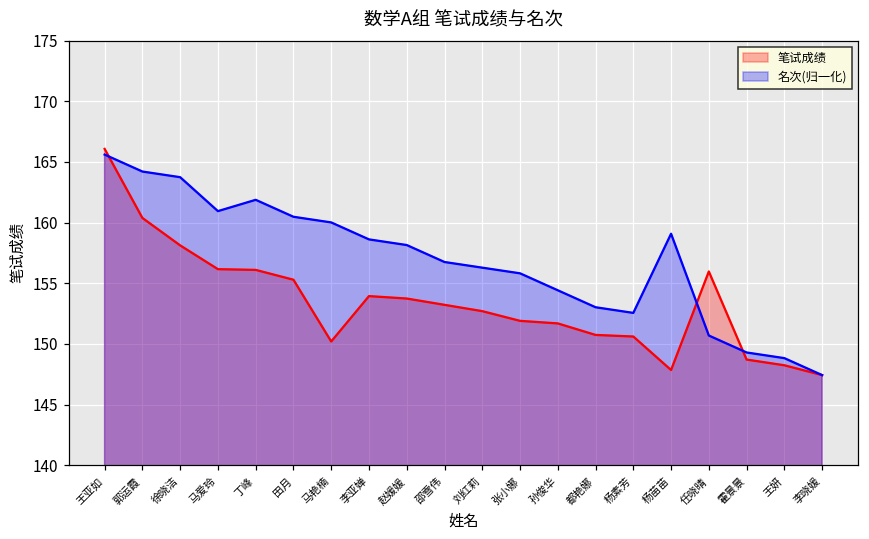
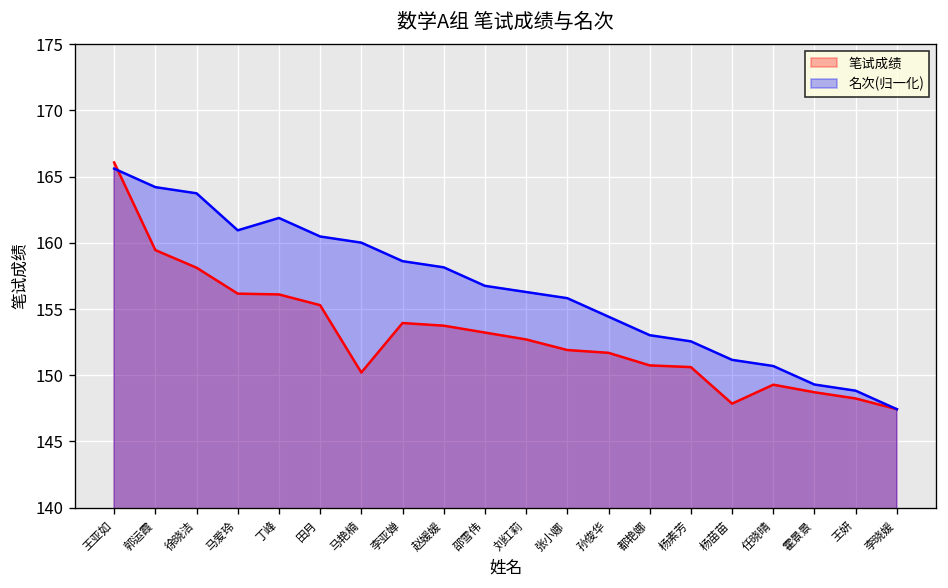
  {
    "笔试成绩": {
      "王亚如": 166.1,
-     "郭运霞": 160.4,
+     "郭运霞": 159.5,
      "徐晓洁": 158.1,
      "马爱玲": 156.2,
      "丁峰": 156.1,
      "田月": 155.3,
      "马艳楠": 150.2,
      "李亚婵": 153.9,
      "赵媛媛": 153.7,
      "邵雪伟": 153.2,
      "刘红莉": 152.7,
      "张小娜": 151.9,
      "孙俊华": 151.7,
      "都艳娜": 150.7,
      "杨素芳": 150.6,
      "杨苗苗": 147.9,
-     "任晓晴": 156.0,
+     "任晓晴": 149.3,
      "霍景景": 148.7,
      "王妍": 148.2
    },
    "名次(归一化)": {
      "王亚如": 165.6,
      "郭运霞": 164.2,
      "徐晓洁": 163.7,
      "马爱玲": 160.9,
      "丁峰": 161.9,
      "田月": 160.5,
      "马艳楠": 160.0,
      "李亚婵": 158.6,
      "赵媛媛": 158.1,
      "邵雪伟": 156.8,
      "刘红莉": 156.3,
      "张小娜": 155.8,
      "孙俊华": 154.4,
      "都艳娜": 153.0,
      "杨素芳": 152.6,
-     "杨苗苗": 159.1,
+     "杨苗苗": 151.2,
      "任晓晴": 150.7,
      "霍景景": 149.3,
      "王妍": 148.8
    }
  }
